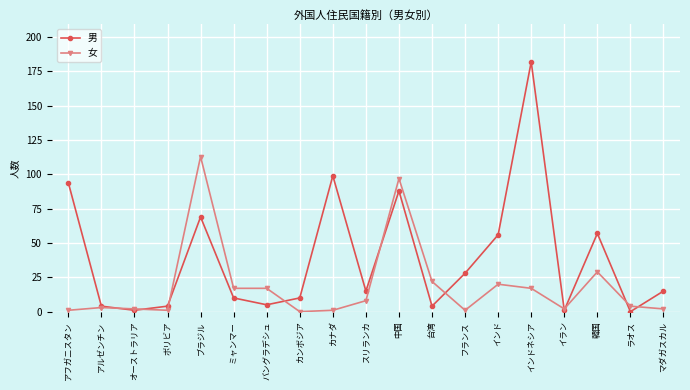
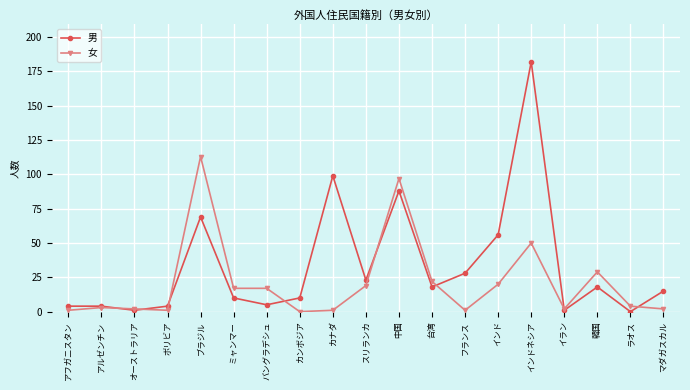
  {
    "男": {
-     "アフガニスタン": 94,
+     "アフガニスタン": 4,
      "ボリビア": 4,
      "ブラジル": 69,
      "ミャンマー": 10,
      "バングラデシュ": 5,
      "カンボジア": 10,
      "カナダ": 99,
-     "スリランカ": 15,
+     "スリランカ": 23,
      "中国": 88,
-     "台湾": 4,
+     "台湾": 18,
      "フランス": 28,
      "インド": 56,
      "インドネシア": 182,
-     "韓国": 57,
+     "韓国": 18,
      "ラオス": 0,
      "マダガスカル": 15
    },
    "女": {
      "アフガニスタン": 1,
      "ボリビア": 1,
      "ブラジル": 113,
      "ミャンマー": 17,
      "バングラデシュ": 17,
      "カンボジア": 0,
      "カナダ": 1,
-     "スリランカ": 8,
+     "スリランカ": 19,
      "中国": 97,
      "台湾": 22,
      "フランス": 1,
      "インド": 20,
-     "インドネシア": 17,
+     "インドネシア": 50,
      "韓国": 29,
      "ラオス": 4,
      "マダガスカル": 2
    }
  }
